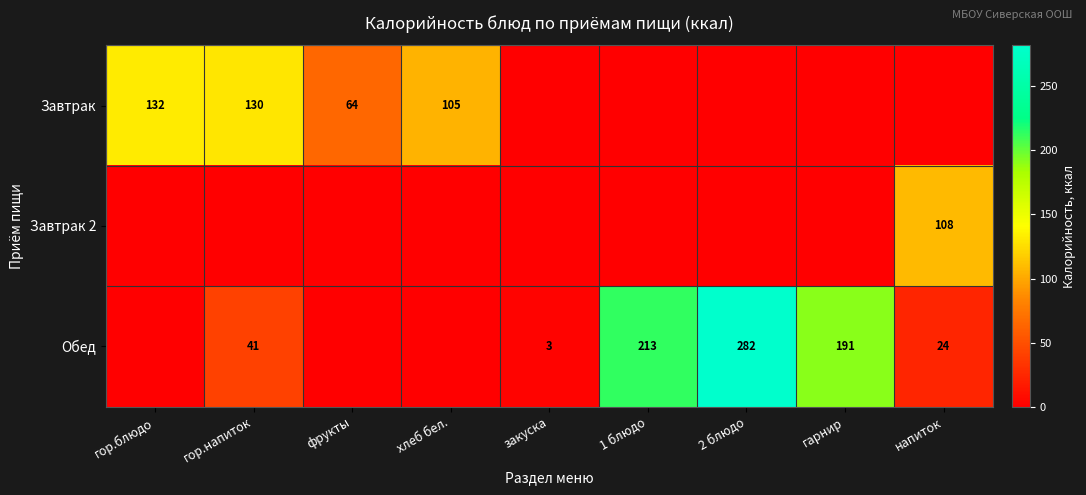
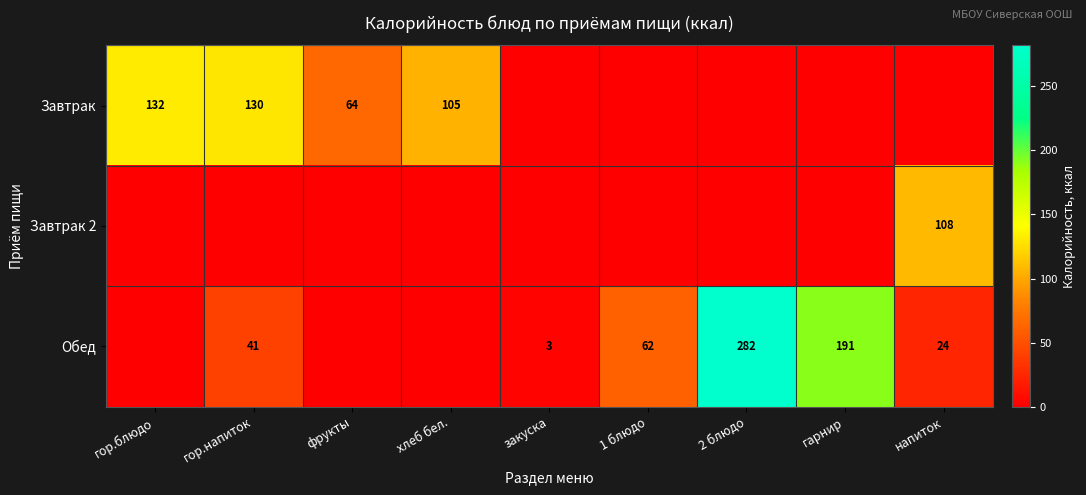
  {
    "Завтрак": {
      "гор.блюдо": 132,
      "гор.напиток": 130,
      "фрукты": 64,
      "хлеб бел.": 105
    },
    "Завтрак 2": {
      "напиток": 108
    },
    "Обед": {
      "гор.напиток": 41,
      "закуска": 3,
-     "1 блюдо": 213,
+     "1 блюдо": 62,
      "2 блюдо": 282,
      "гарнир": 191,
      "напиток": 24
    }
  }
